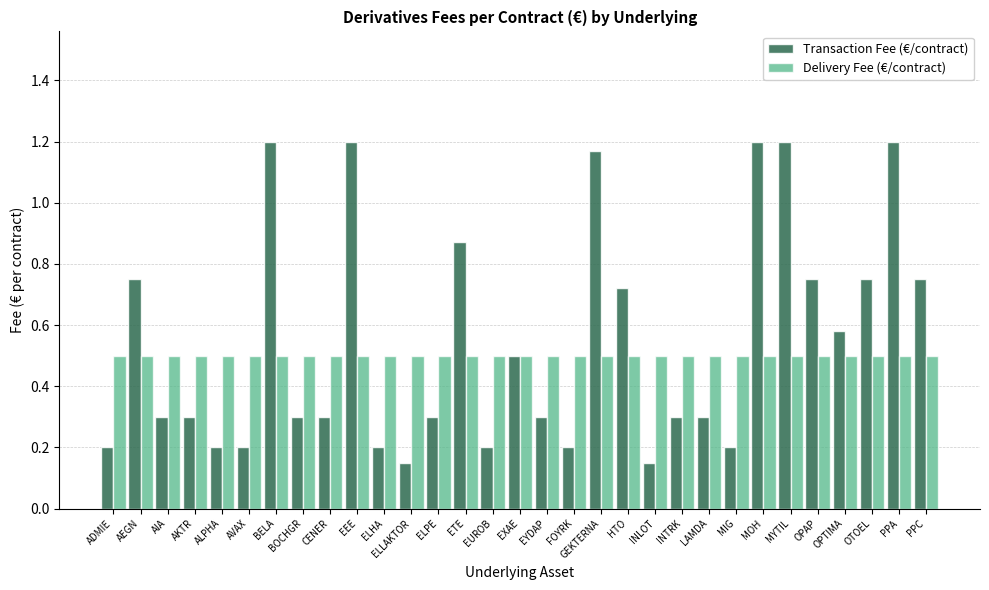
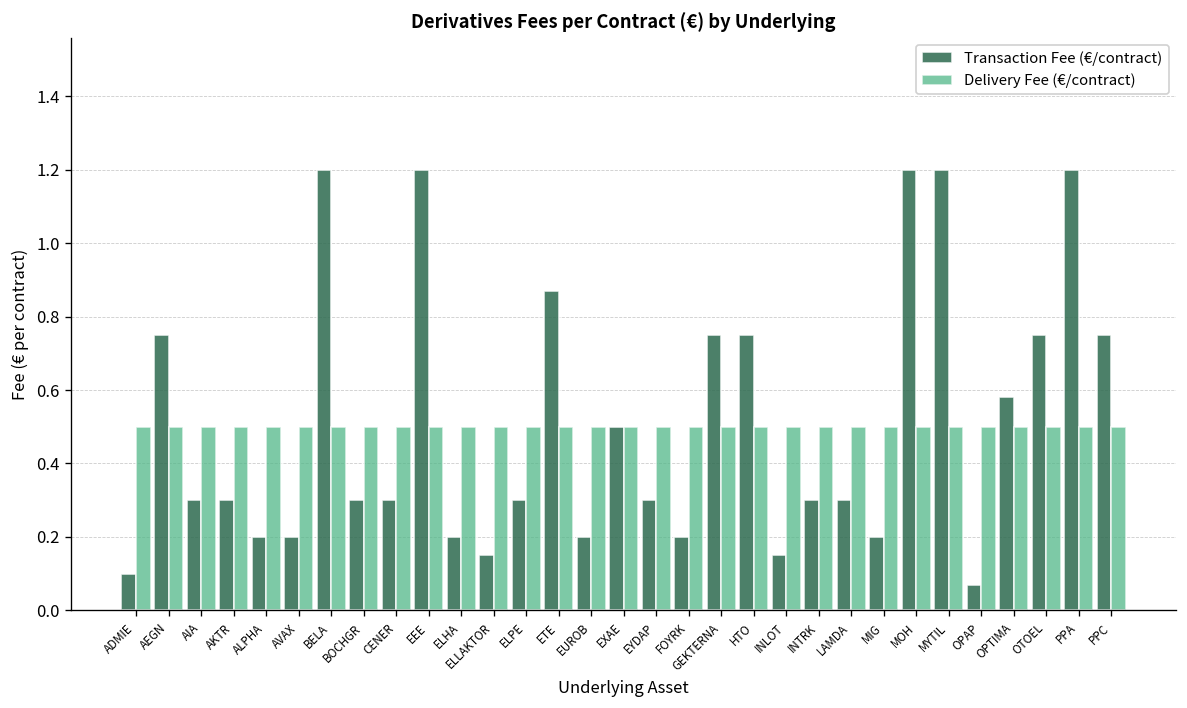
  {
    "Transaction Fee (€/contract)": {
-     "ADMIE": 0.2,
+     "ADMIE": 0.1,
      "AEGN": 0.75,
      "AIA": 0.30,
      "AKTR": 0.30,
      "ALPHA": 0.20,
      "AVAX": 0.20,
      "BELA": 1.20,
      "BOCHGR": 0.30,
      "CENER": 0.30,
      "EEE": 1.20,
      "ELHA": 0.20,
      "ELLAKTOR": 0.15,
      "ELPE": 0.30,
      "ETE": 0.87,
      "EUROB": 0.20,
      "EXAE": 0.50,
      "EYDAP": 0.30,
      "FOYRK": 0.20,
-     "GEKTERNA": 1.17,
-     "HTO": 0.72,
+     "GEKTERNA": 0.75,
+     "HTO": 0.75,
      "INLOT": 0.15,
      "INTRK": 0.30,
      "LAMDA": 0.30,
      "MIG": 0.20,
      "MOH": 1.20,
      "MYTIL": 1.20,
-     "OPAP": 0.75,
+     "OPAP": 0.07,
      "OPTIMA": 0.58,
      "OTOEL": 0.75,
      "PPA": 1.20,
      "PPC": 0.75
    },
    "Delivery Fee (€/contract)": {
      "ADMIE": 0.50,
      "AEGN": 0.50,
      "AIA": 0.50,
      "AKTR": 0.50,
      "ALPHA": 0.50,
      "AVAX": 0.50,
      "BELA": 0.50,
      "BOCHGR": 0.50,
      "CENER": 0.50,
      "EEE": 0.50,
      "ELHA": 0.50,
      "ELLAKTOR": 0.50,
      "ELPE": 0.50,
      "ETE": 0.50,
      "EUROB": 0.50,
      "EXAE": 0.50,
      "EYDAP": 0.50,
      "FOYRK": 0.50,
      "GEKTERNA": 0.50,
      "HTO": 0.50,
      "INLOT": 0.50,
      "INTRK": 0.50,
      "LAMDA": 0.50,
      "MIG": 0.50,
      "MOH": 0.50,
      "MYTIL": 0.50,
      "OPAP": 0.50,
      "OPTIMA": 0.50,
      "OTOEL": 0.50,
      "PPA": 0.50,
      "PPC": 0.50
    }
  }
